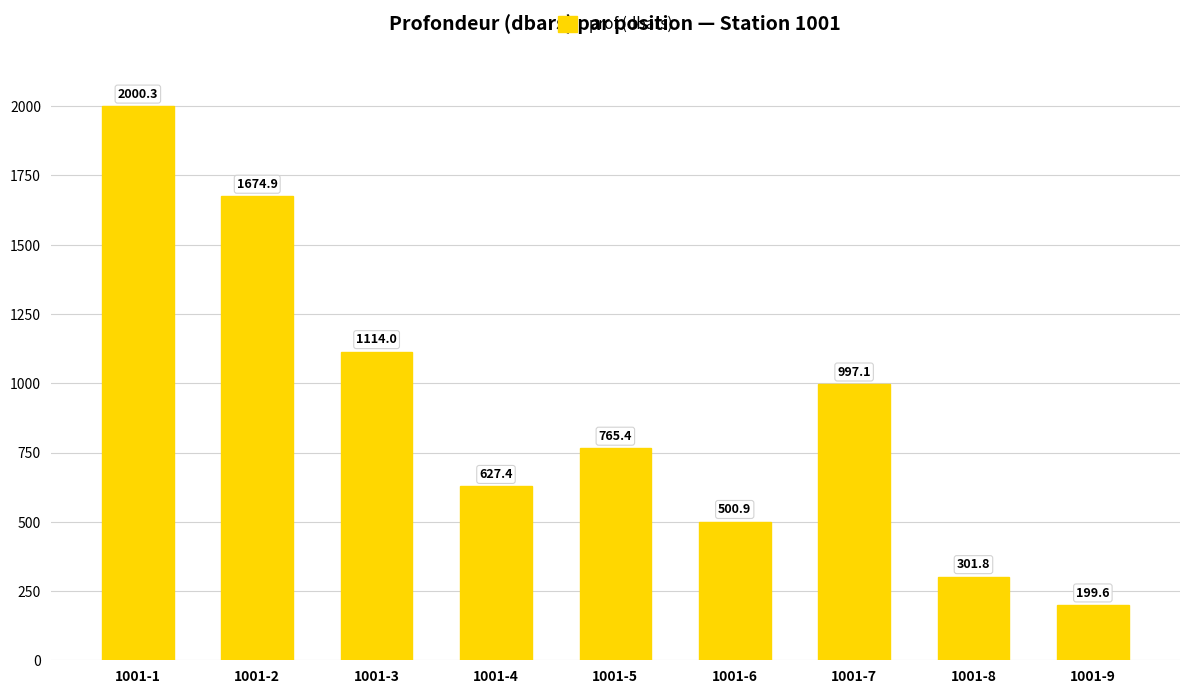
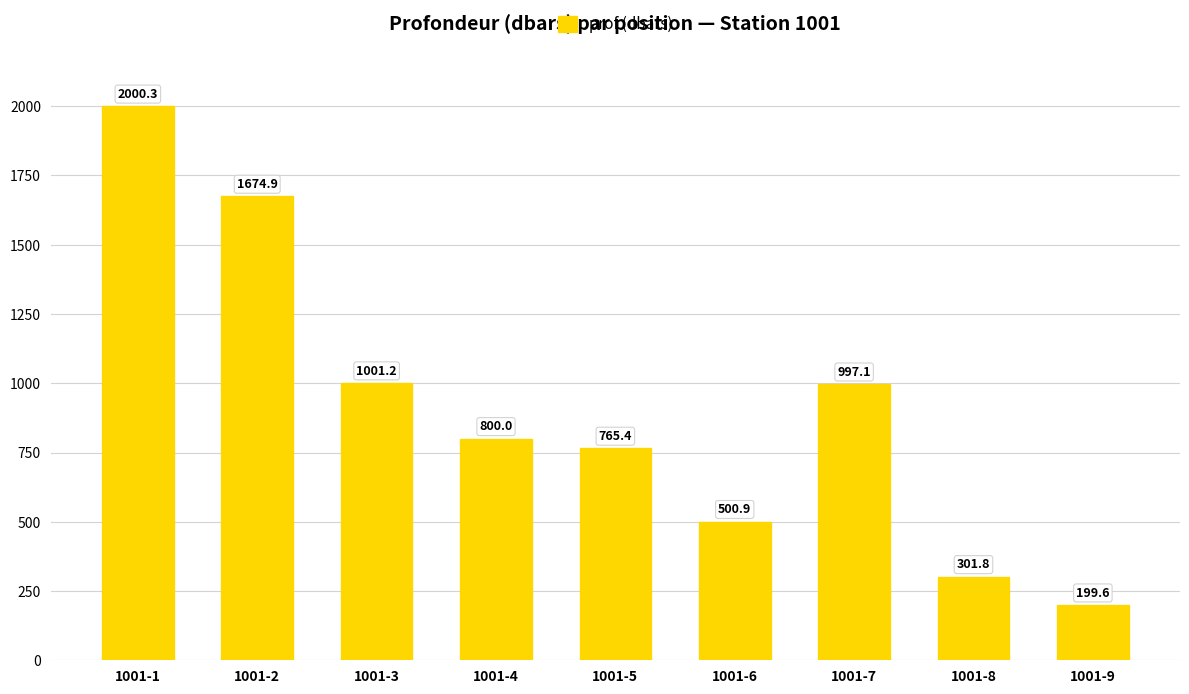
  {
-   "1001-3": 1114.0,
-   "1001-4": 627.4
+   "1001-3": 1001.2,
+   "1001-4": 800.0
  }
